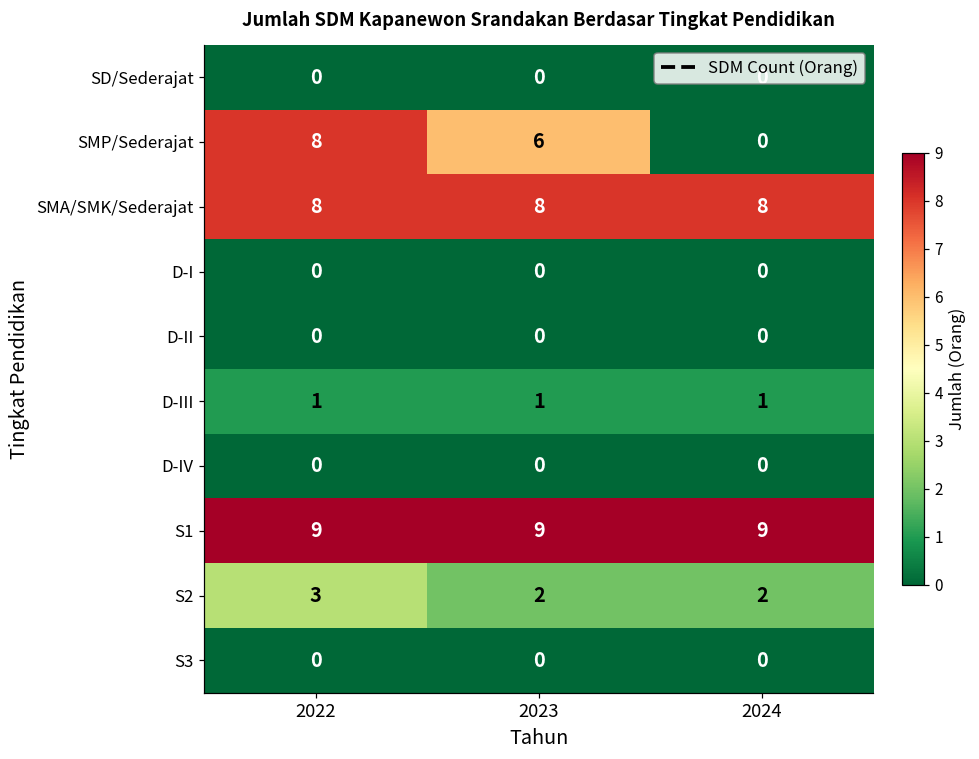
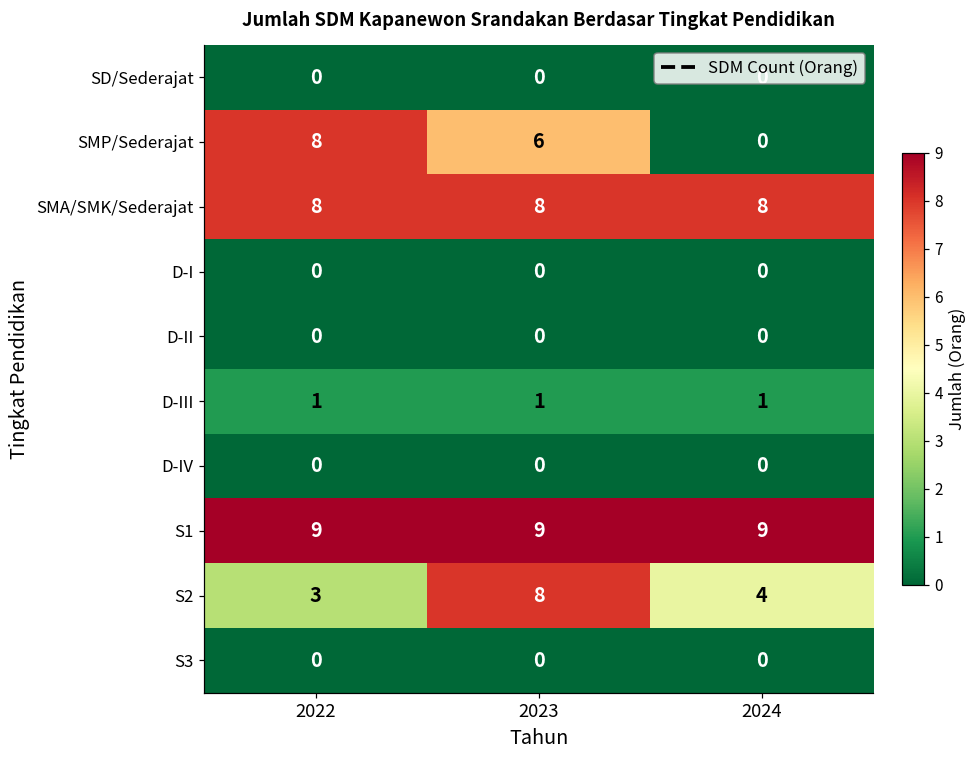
  {
    "SD/Sederajat": {
      "2022": 0,
      "2023": 0
    },
    "SMP/Sederajat": {
      "2022": 8,
      "2023": 6,
      "2024": 0
    },
    "SMA/SMK/Sederajat": {
      "2022": 8,
      "2023": 8,
      "2024": 8
    },
    "D-I": {
      "2022": 0,
      "2023": 0,
      "2024": 0
    },
    "D-II": {
      "2022": 0,
      "2023": 0,
      "2024": 0
    },
    "D-III": {
      "2022": 1,
      "2023": 1,
      "2024": 1
    },
    "D-IV": {
      "2022": 0,
      "2023": 0,
      "2024": 0
    },
    "S1": {
      "2022": 9,
      "2023": 9,
      "2024": 9
    },
    "S2": {
      "2022": 3,
-     "2023": 2,
-     "2024": 2
+     "2023": 8,
+     "2024": 4
    },
    "S3": {
      "2022": 0,
      "2023": 0,
      "2024": 0
    }
  }
